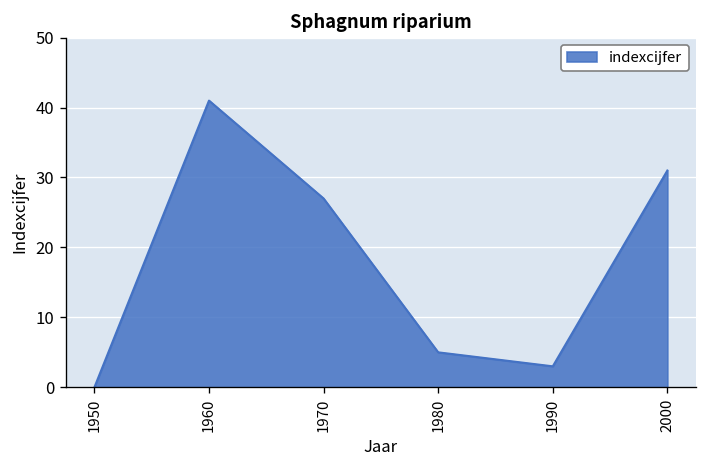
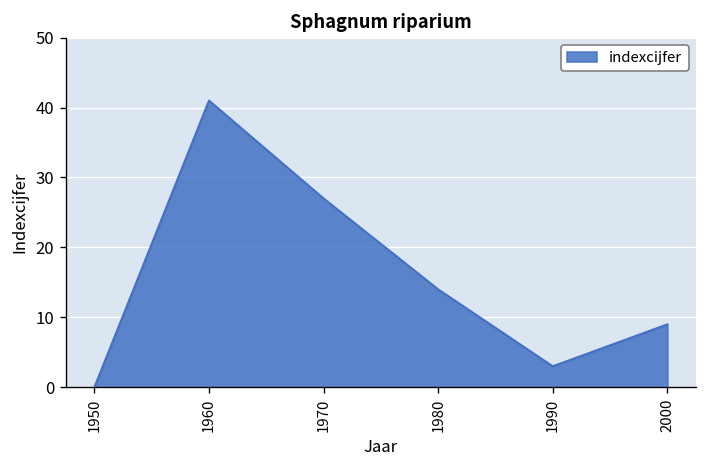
  {
    "1950": 0,
    "1960": 41,
    "1970": 27,
-   "1980": 5,
+   "1980": 14,
    "1990": 3,
-   "2000": 31
+   "2000": 9
  }
